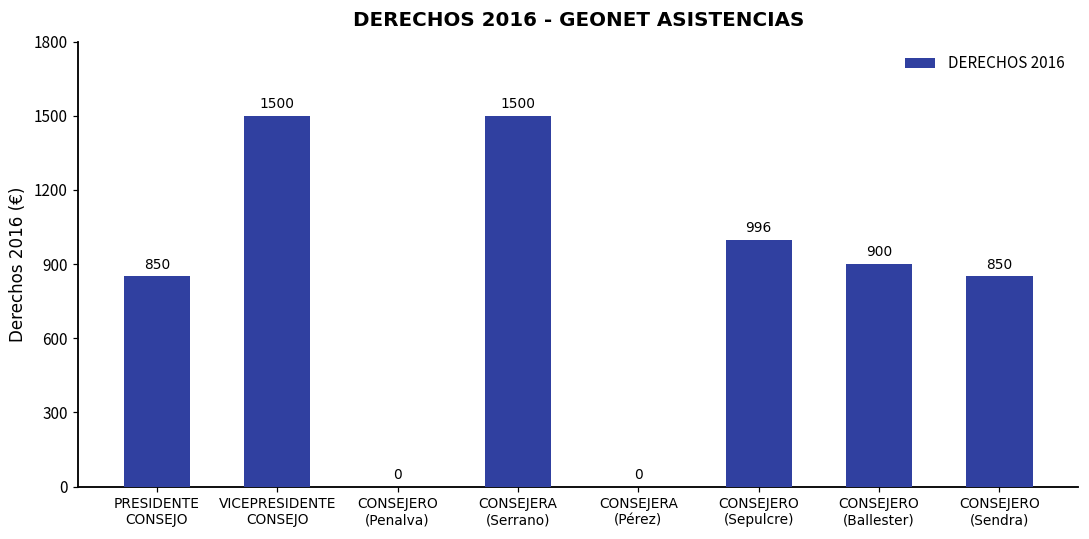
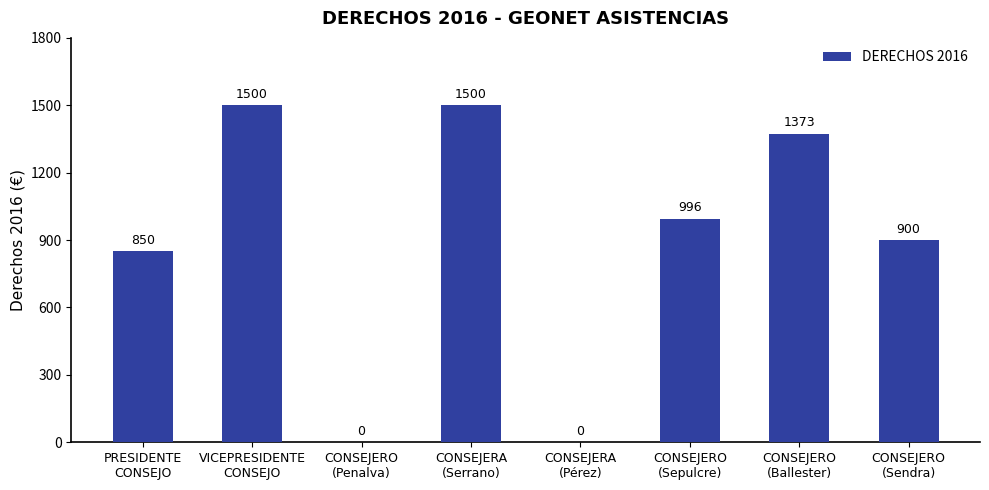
  {
    "PRESIDENTE CONSEJO": 850,
    "VICEPRESIDENTE CONSEJO": 1500,
    "CONSEJERO (Penalva)": 0,
    "CONSEJERA (Serrano)": 1500,
    "CONSEJERA (Pérez)": 0,
    "CONSEJERO (Sepulcre)": 996,
-   "CONSEJERO (Ballester)": 900,
-   "CONSEJERO (Sendra)": 850
+   "CONSEJERO (Ballester)": 1373,
+   "CONSEJERO (Sendra)": 900
  }
